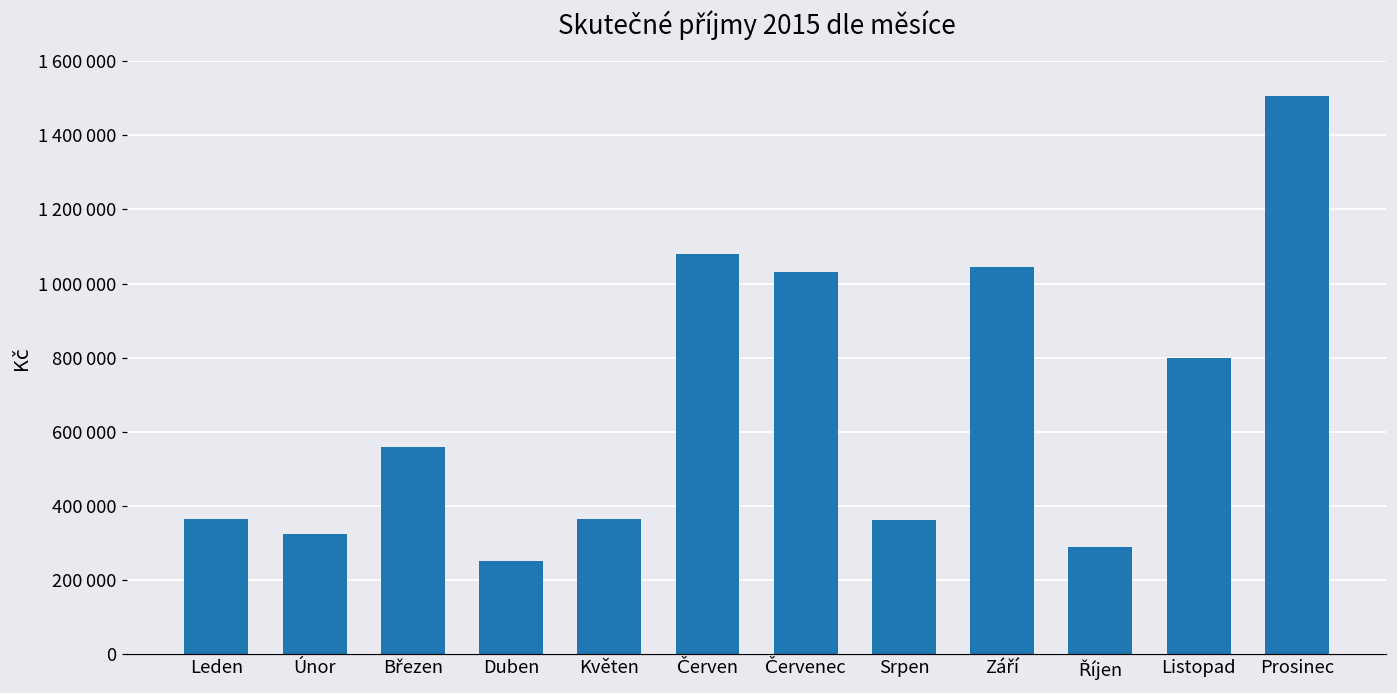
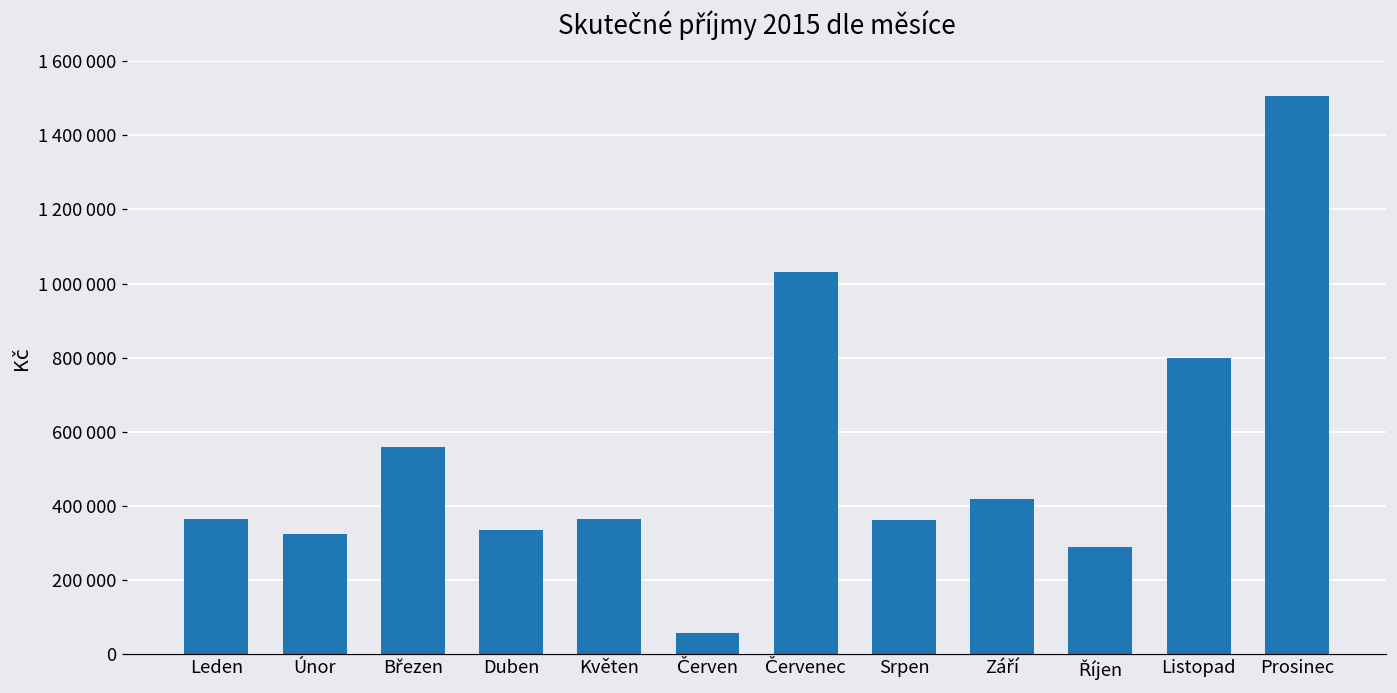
  {
    "Leden": 360000,
    "Únor": 320000,
    "Březen": 560000,
-   "Duben": 250000,
+   "Duben": 340000,
    "Květen": 360000,
-   "Červen": 1080000,
+   "Červen": 60000,
    "Červenec": 1030000,
    "Srpen": 360000,
-   "Září": 1040000,
+   "Září": 420000,
    "Říjen": 290000,
    "Listopad": 800000,
    "Prosinec": 1510000
  }
